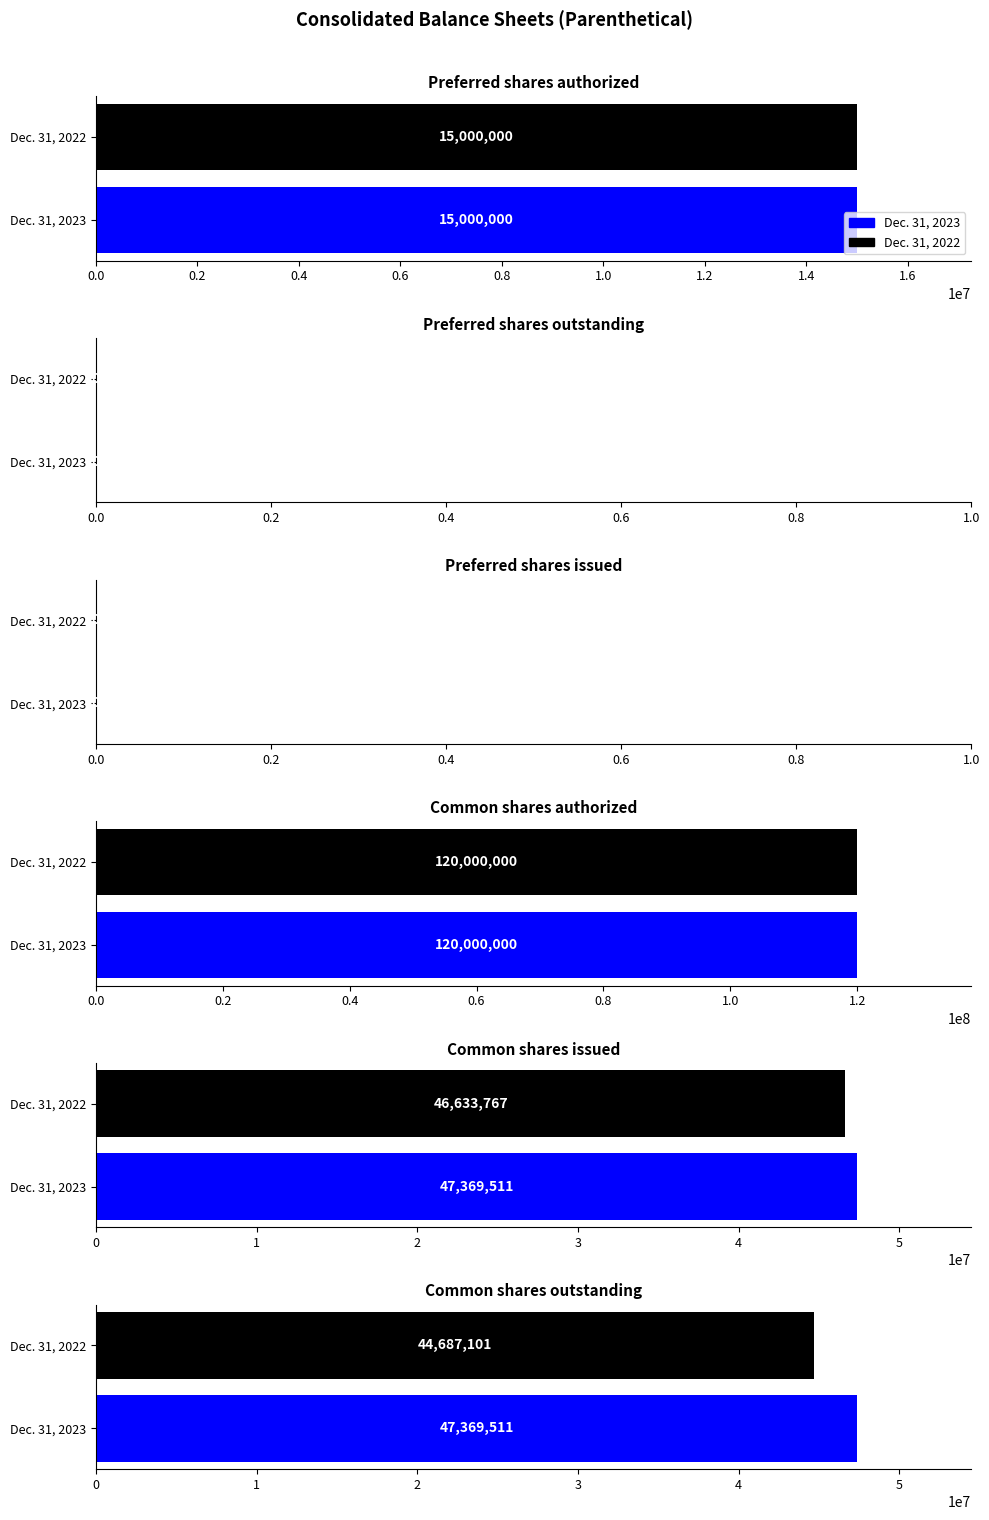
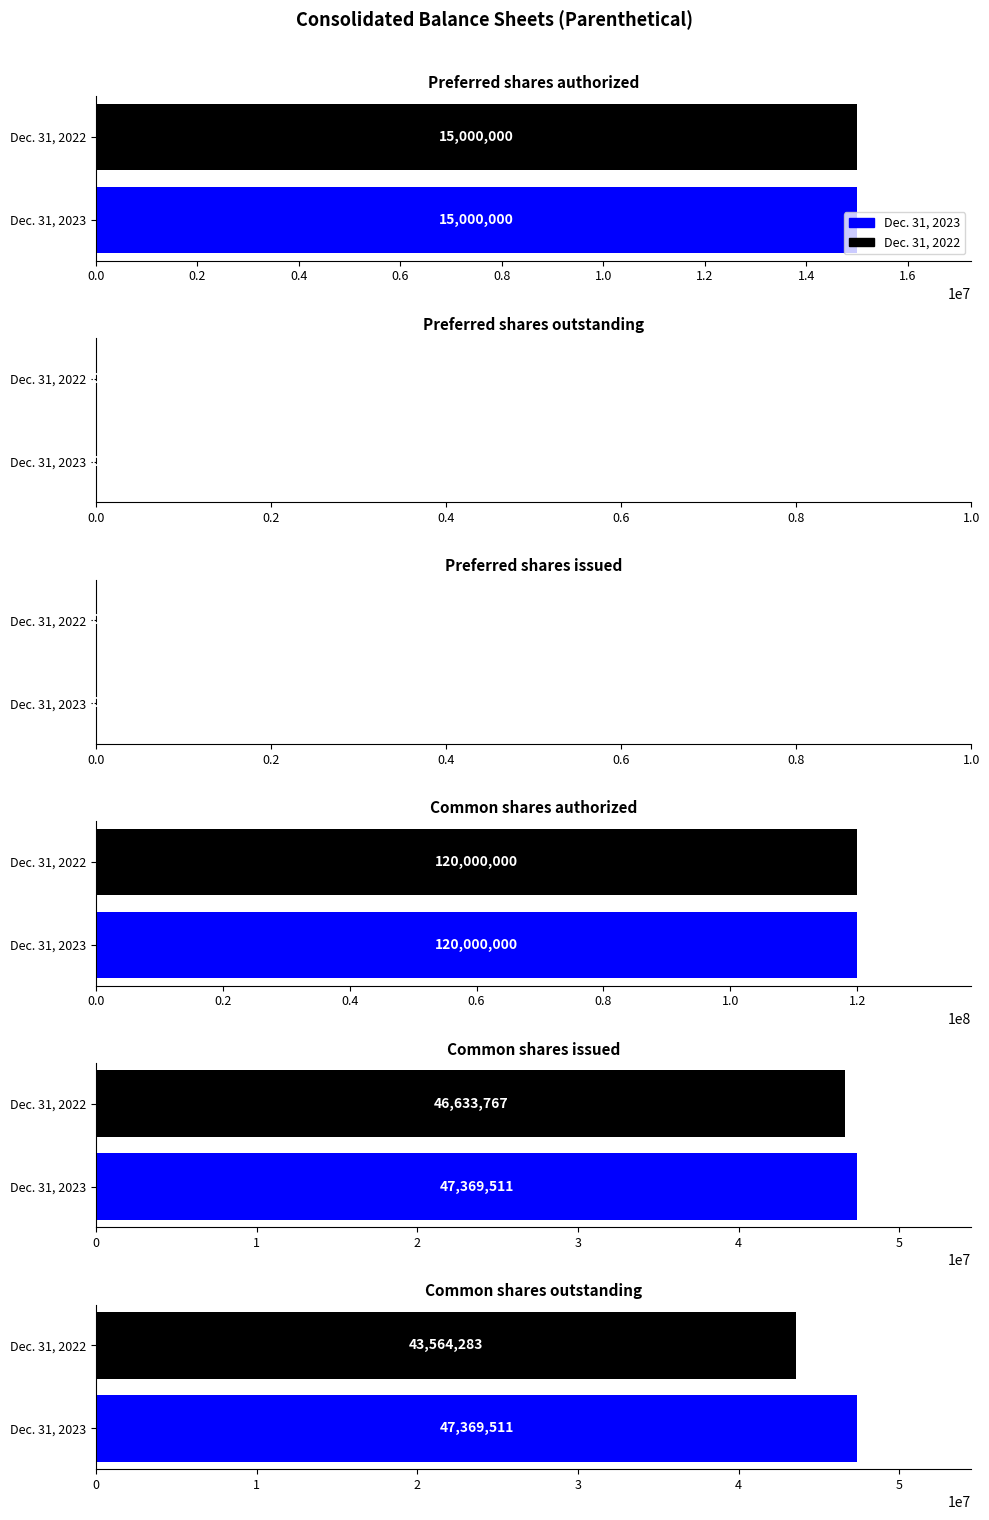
  {
    "Preferred shares authorized": {
      "Dec. 31, 2022": "15,000,000"
    },
    "Preferred shares outstanding": {
      "Dec. 31, 2022": "0.00",
      "Dec. 31, 2023": "0.00"
    },
    "Preferred shares issued": {
      "Dec. 31, 2022": "0.00",
      "Dec. 31, 2023": "0.00"
    },
    "Common shares authorized": {
      "Dec. 31, 2022": "120,000,000",
      "Dec. 31, 2023": "120,000,000"
    },
    "Common shares issued": {
      "Dec. 31, 2022": "46,633,767",
      "Dec. 31, 2023": "47,369,511"
    },
    "Common shares outstanding": {
-     "Dec. 31, 2022": "44,687,101",
+     "Dec. 31, 2022": "43,564,283",
      "Dec. 31, 2023": "47,369,511"
    }
  }
